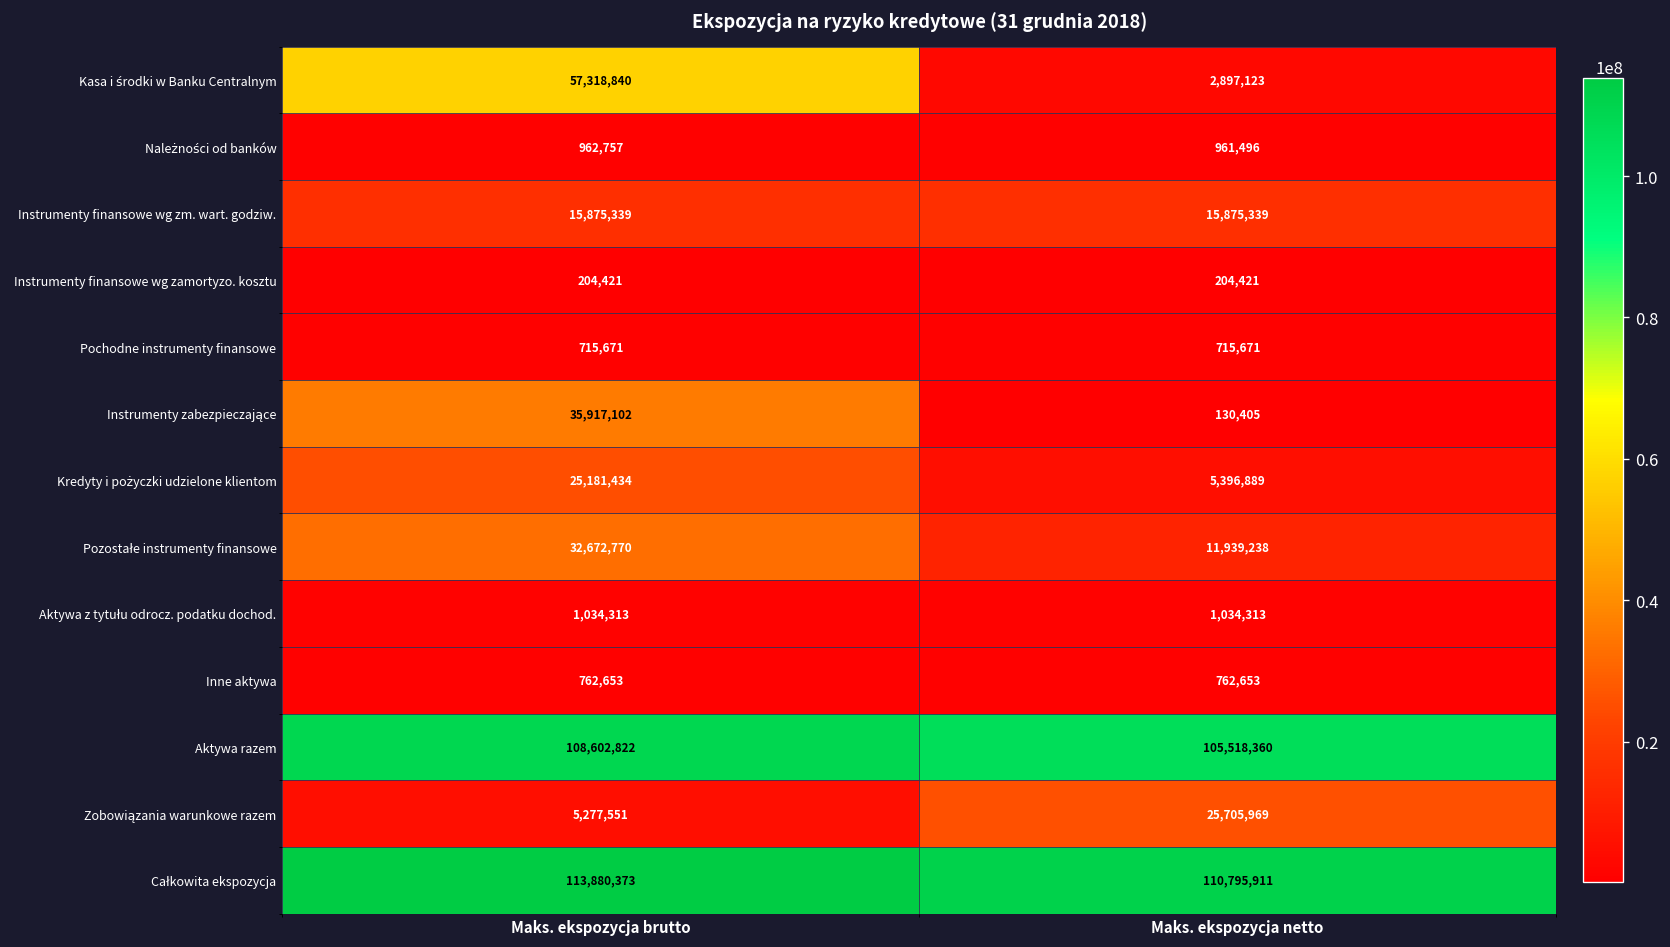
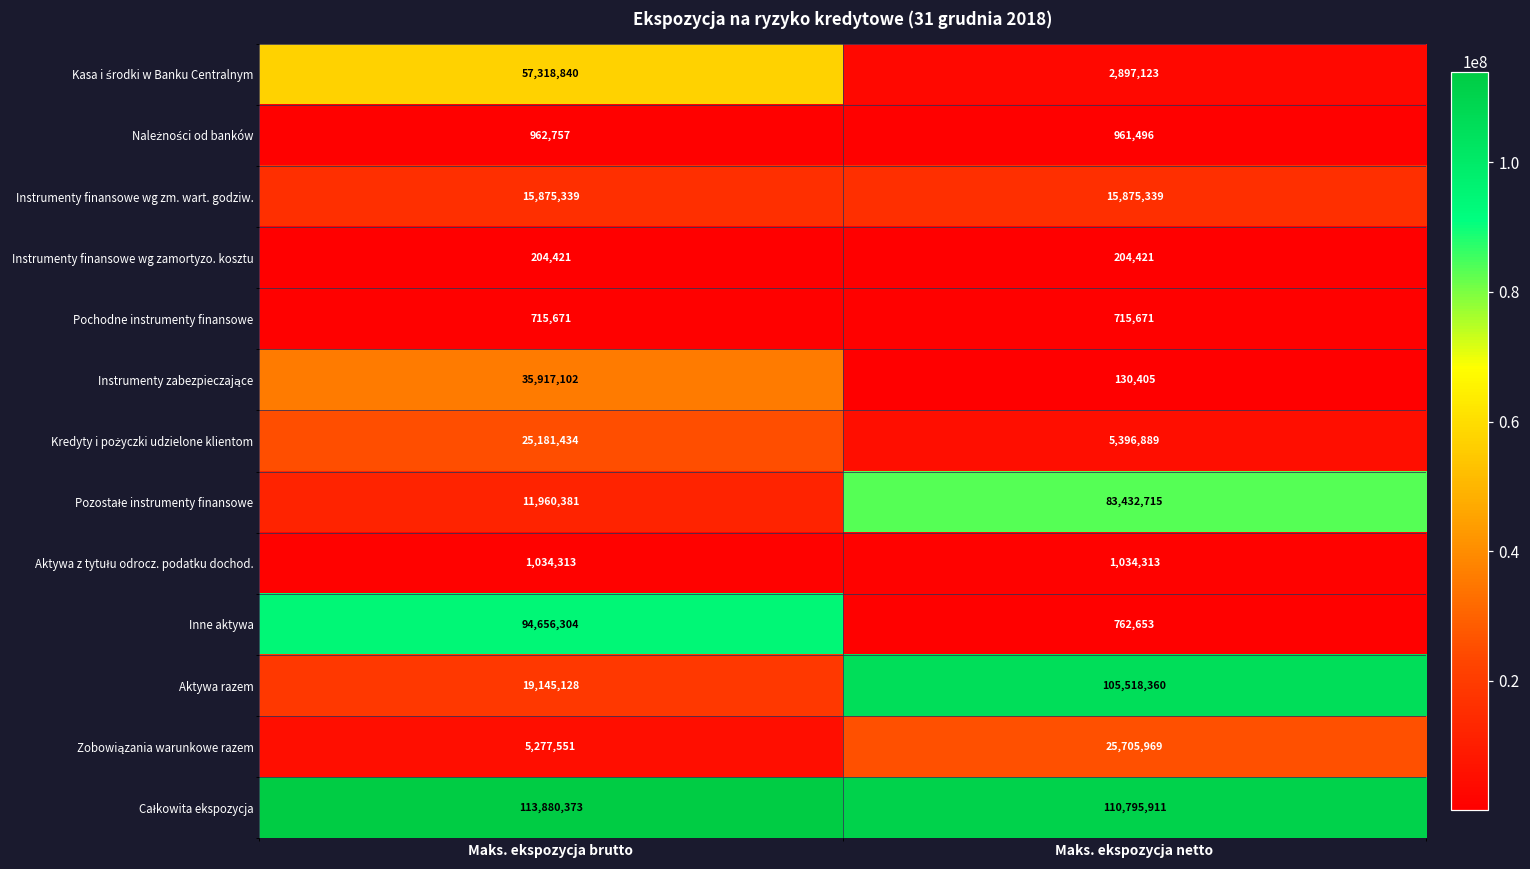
  {
    "Kasa i środki w Banku Centralnym": {
      "Maks. ekspozycja brutto": "57,318,840",
      "Maks. ekspozycja netto": "2,897,123"
    },
    "Należności od banków": {
      "Maks. ekspozycja brutto": "962,757",
      "Maks. ekspozycja netto": "961,496"
    },
    "Instrumenty finansowe wg zm. wart. godziw.": {
      "Maks. ekspozycja brutto": "15,875,339",
      "Maks. ekspozycja netto": "15,875,339"
    },
    "Instrumenty finansowe wg zamortyzo. kosztu": {
      "Maks. ekspozycja brutto": "204,421",
      "Maks. ekspozycja netto": "204,421"
    },
    "Pochodne instrumenty finansowe": {
      "Maks. ekspozycja brutto": "715,671",
      "Maks. ekspozycja netto": "715,671"
    },
    "Instrumenty zabezpieczające": {
      "Maks. ekspozycja brutto": "35,917,102",
      "Maks. ekspozycja netto": "130,405"
    },
    "Kredyty i pożyczki udzielone klientom": {
      "Maks. ekspozycja brutto": "25,181,434",
      "Maks. ekspozycja netto": "5,396,889"
    },
    "Pozostałe instrumenty finansowe": {
-     "Maks. ekspozycja brutto": "32,672,770",
-     "Maks. ekspozycja netto": "11,939,238"
+     "Maks. ekspozycja brutto": "11,960,381",
+     "Maks. ekspozycja netto": "83,432,715"
    },
    "Aktywa z tytułu odrocz. podatku dochod.": {
      "Maks. ekspozycja brutto": "1,034,313",
      "Maks. ekspozycja netto": "1,034,313"
    },
    "Inne aktywa": {
-     "Maks. ekspozycja brutto": "762,653",
+     "Maks. ekspozycja brutto": "94,656,304",
      "Maks. ekspozycja netto": "762,653"
    },
    "Aktywa razem": {
-     "Maks. ekspozycja brutto": "108,602,822",
+     "Maks. ekspozycja brutto": "19,145,128",
      "Maks. ekspozycja netto": "105,518,360"
    },
    "Zobowiązania warunkowe razem": {
      "Maks. ekspozycja brutto": "5,277,551",
      "Maks. ekspozycja netto": "25,705,969"
    },
    "Całkowita ekspozycja": {
      "Maks. ekspozycja brutto": "113,880,373",
      "Maks. ekspozycja netto": "110,795,911"
    }
  }
